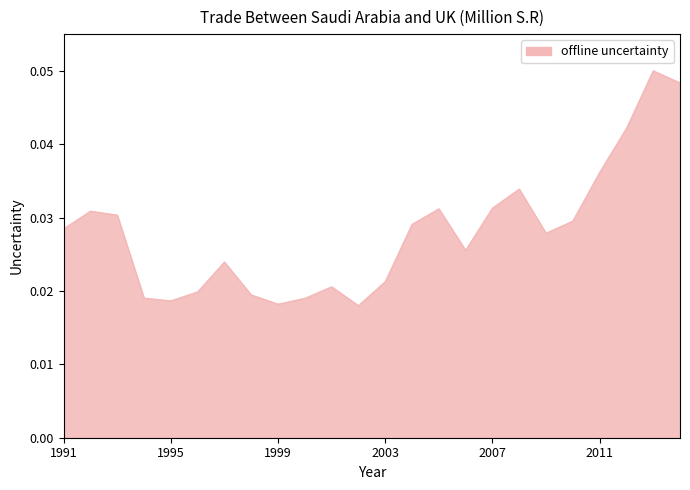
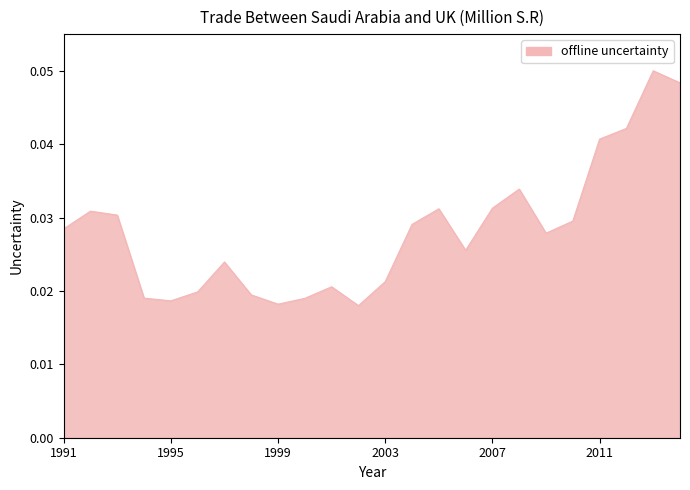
  {
    "1991": 0.028,
    "1995": 0.019,
    "1999": 0.018,
    "2003": 0.021,
    "2007": 0.031,
-   "2011": 0.036
+   "2011": 0.041
  }
